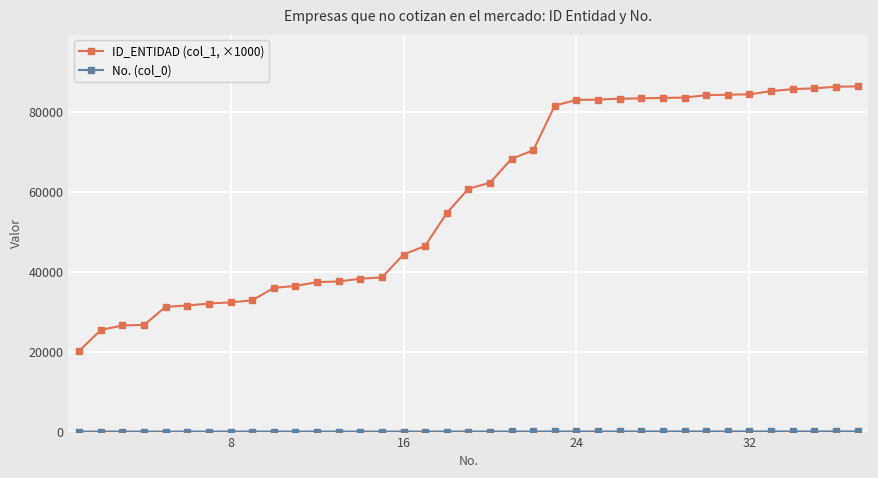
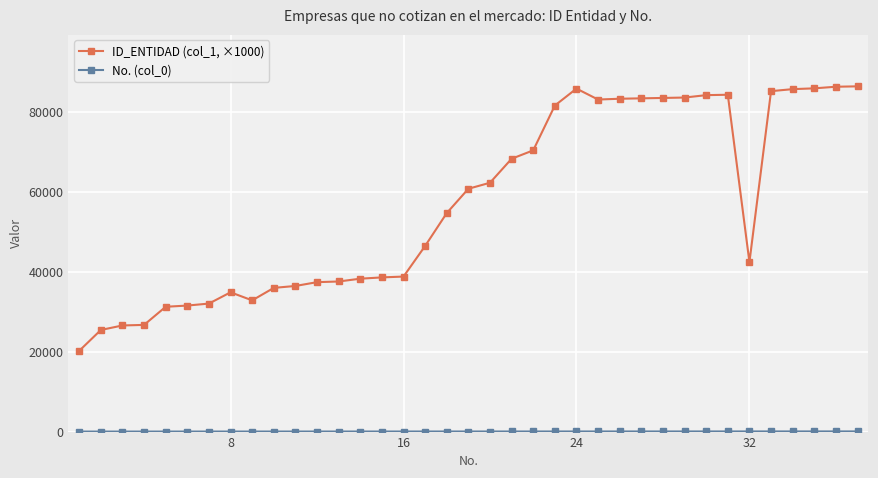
  {
    "ID_ENTIDAD (col_1, ×1000)": {
-     "8": 32000,
-     "16": 44000,
-     "24": 83000,
-     "32": 84000
+     "8": 35000,
+     "16": 39000,
+     "24": 86000,
+     "32": 42000
    },
    "No. (col_0)": {
      "8": 0,
      "16": 0,
      "24": 0,
      "32": 0
    }
  }
